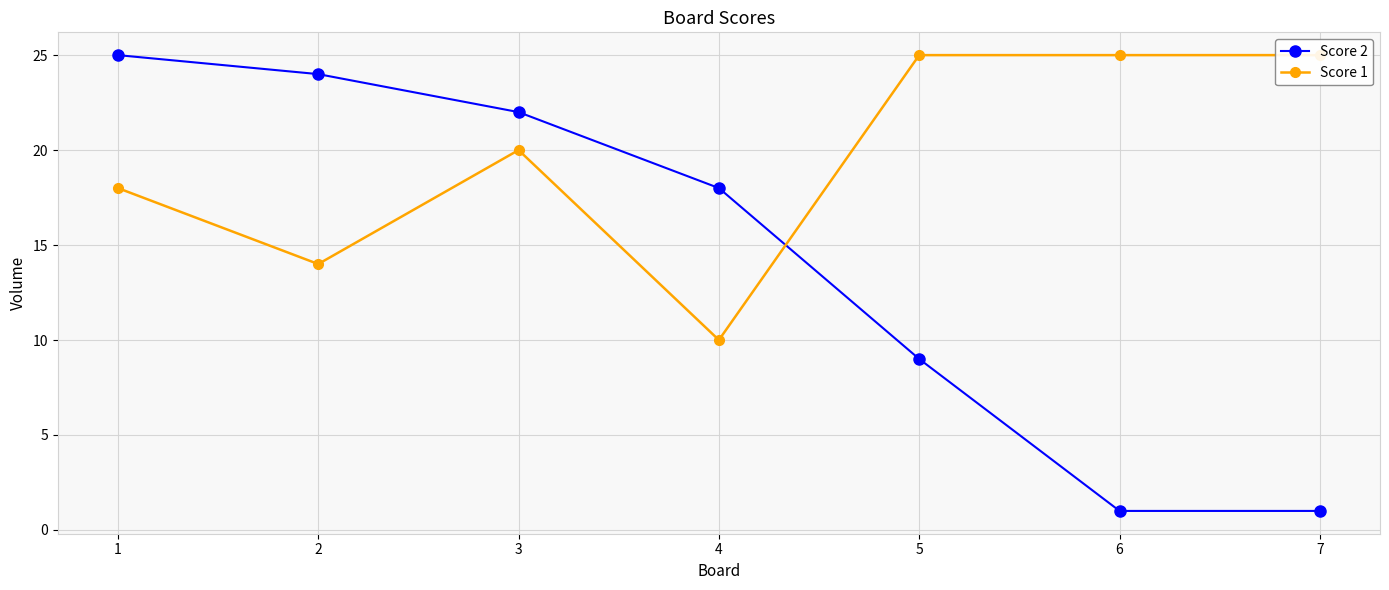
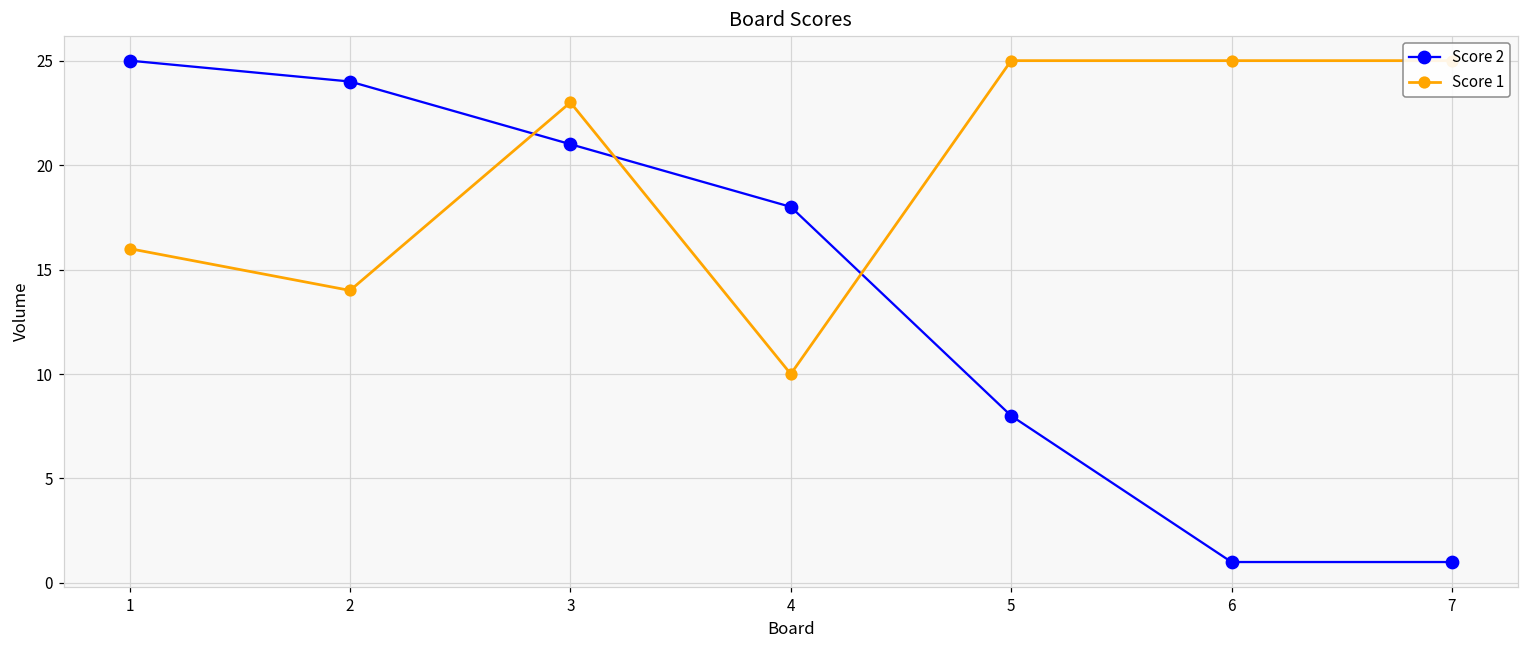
  {
    "Score 2": {
      "1": 25,
      "2": 24,
-     "3": 22,
+     "3": 21,
      "4": 18,
-     "5": 9,
+     "5": 8,
      "6": 1,
      "7": 1
    },
    "Score 1": {
-     "1": 18,
+     "1": 16,
      "2": 14,
-     "3": 20,
+     "3": 23,
      "4": 10,
      "5": 25,
      "6": 25
    }
  }
